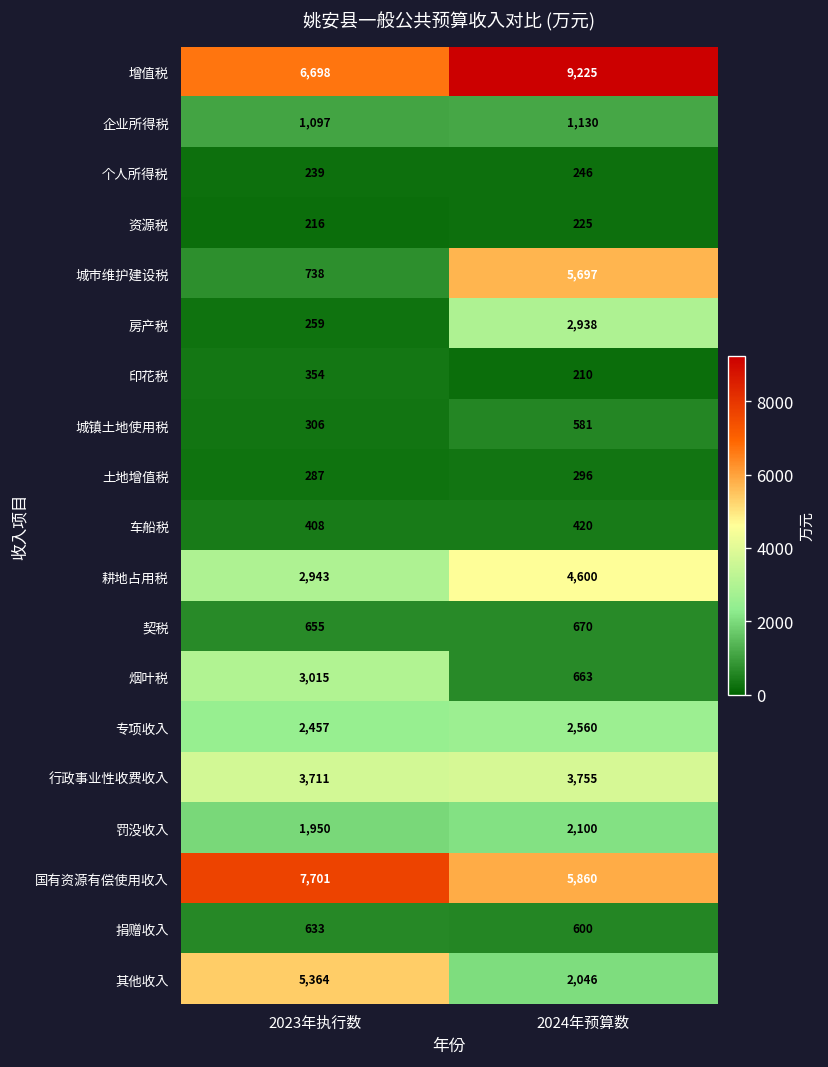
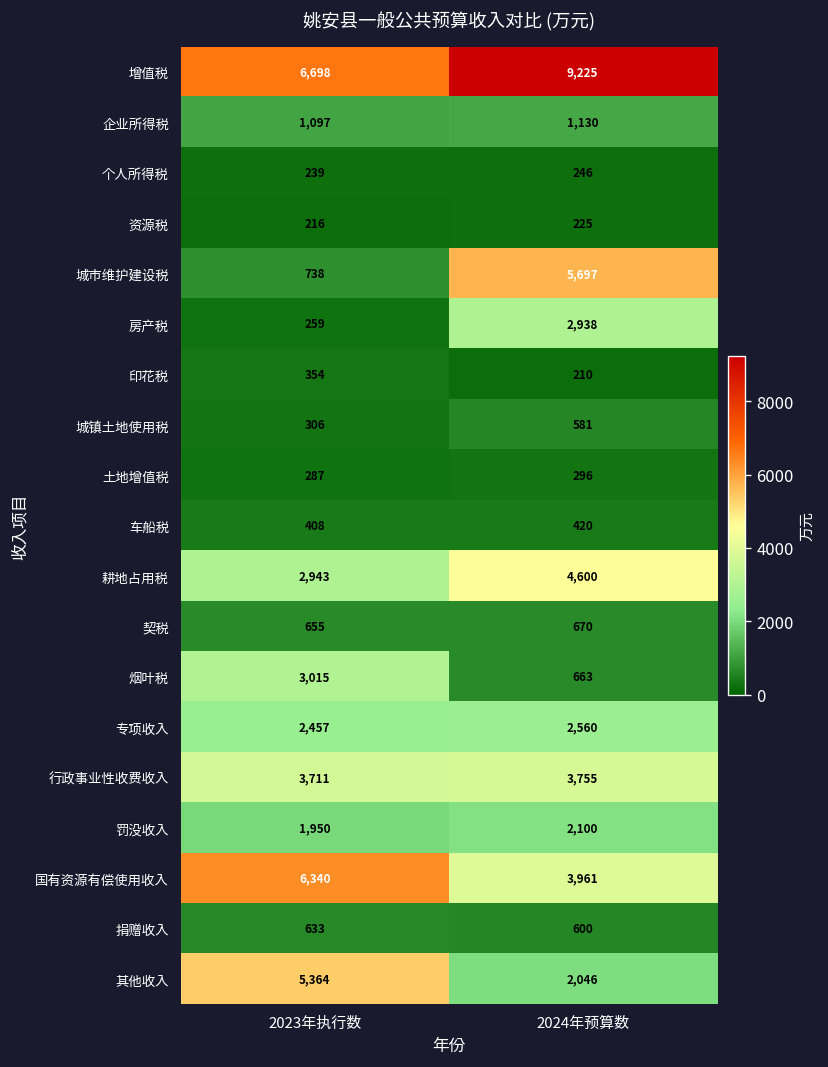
  {
    "增值税": {
      "2023年执行数": "6,698",
      "2024年预算数": "9,225"
    },
    "企业所得税": {
      "2023年执行数": "1,097",
      "2024年预算数": "1,130"
    },
    "个人所得税": {
      "2023年执行数": "239",
      "2024年预算数": "246"
    },
    "资源税": {
      "2023年执行数": "216",
      "2024年预算数": "225"
    },
    "城市维护建设税": {
      "2023年执行数": "738",
      "2024年预算数": "5,697"
    },
    "房产税": {
      "2023年执行数": "259",
      "2024年预算数": "2,938"
    },
    "印花税": {
      "2023年执行数": "354",
      "2024年预算数": "210"
    },
    "城镇土地使用税": {
      "2023年执行数": "306",
      "2024年预算数": "581"
    },
    "土地增值税": {
      "2023年执行数": "287",
      "2024年预算数": "296"
    },
    "车船税": {
      "2023年执行数": "408",
      "2024年预算数": "420"
    },
    "耕地占用税": {
      "2023年执行数": "2,943",
      "2024年预算数": "4,600"
    },
    "契税": {
      "2023年执行数": "655",
      "2024年预算数": "670"
    },
    "烟叶税": {
      "2023年执行数": "3,015",
      "2024年预算数": "663"
    },
    "专项收入": {
      "2023年执行数": "2,457",
      "2024年预算数": "2,560"
    },
    "行政事业性收费收入": {
      "2023年执行数": "3,711",
      "2024年预算数": "3,755"
    },
    "罚没收入": {
      "2023年执行数": "1,950",
      "2024年预算数": "2,100"
    },
    "国有资源有偿使用收入": {
-     "2023年执行数": "7,701",
-     "2024年预算数": "5,860"
+     "2023年执行数": "6,340",
+     "2024年预算数": "3,961"
    },
    "捐赠收入": {
      "2023年执行数": "633",
      "2024年预算数": "600"
    },
    "其他收入": {
      "2023年执行数": "5,364",
      "2024年预算数": "2,046"
    }
  }
